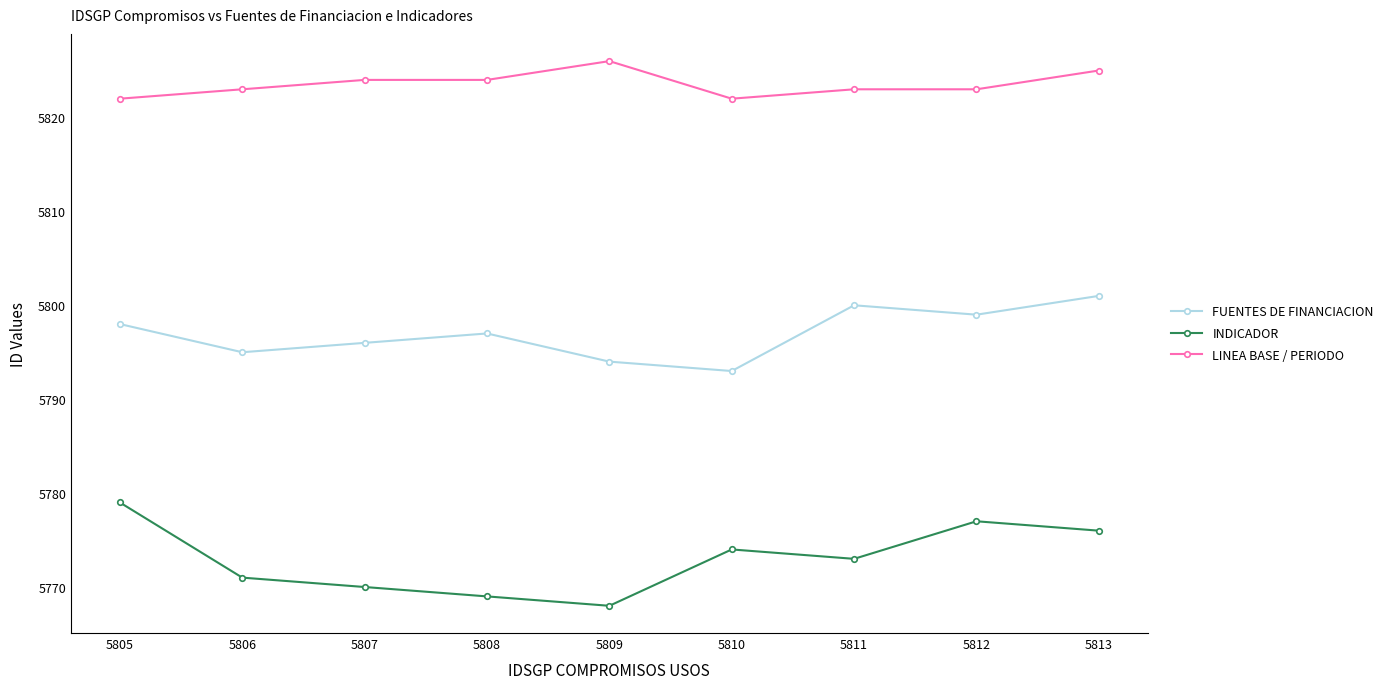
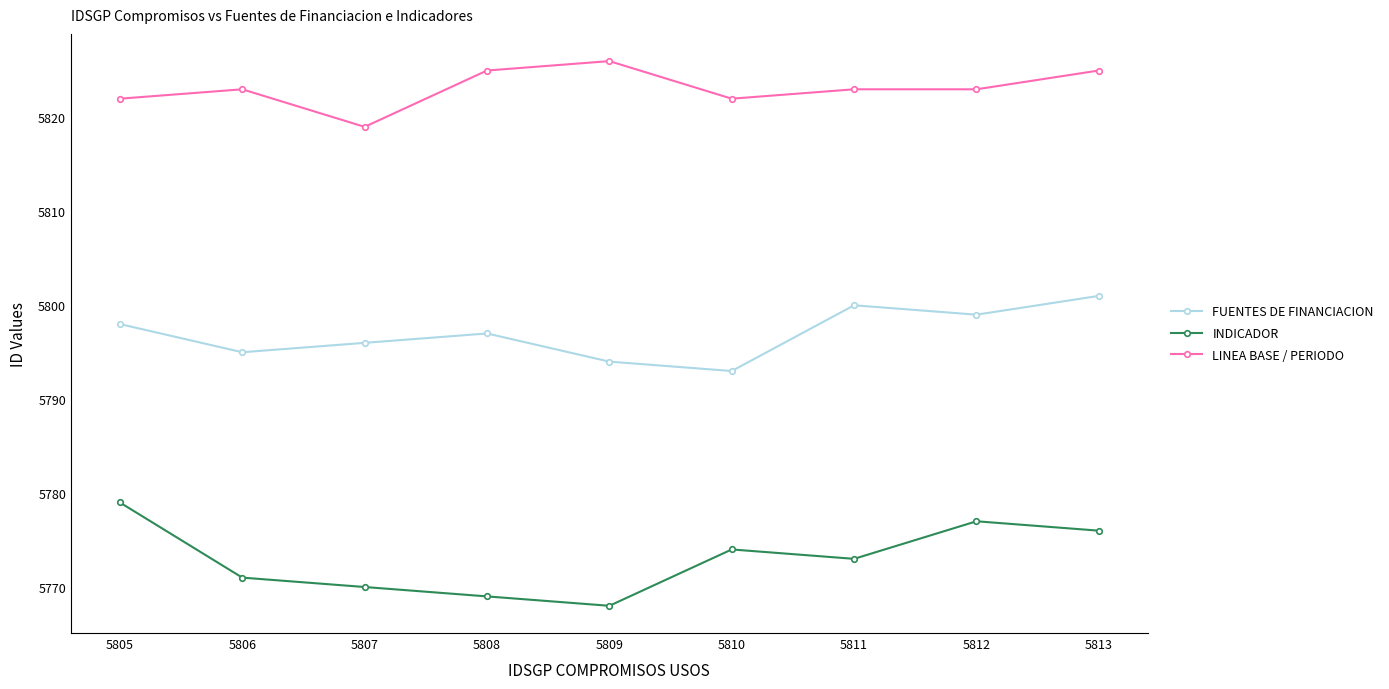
  {
    "FUENTES DE FINANCIACION": {
      "5805": 5798,
      "5806": 5795,
      "5807": 5796,
      "5808": 5797,
      "5809": 5794,
      "5810": 5793,
      "5811": 5800,
      "5812": 5799,
      "5813": 5801
    },
    "INDICADOR": {
      "5805": 5779,
      "5806": 5771,
      "5807": 5770,
      "5808": 5769,
      "5809": 5768,
      "5810": 5774,
      "5811": 5773,
      "5812": 5777,
      "5813": 5776
    },
    "LINEA BASE / PERIODO": {
      "5805": 5822,
      "5806": 5823,
-     "5807": 5824,
-     "5808": 5824,
+     "5807": 5819,
+     "5808": 5825,
      "5809": 5826,
      "5810": 5822,
      "5811": 5823,
      "5812": 5823,
      "5813": 5825
    }
  }
